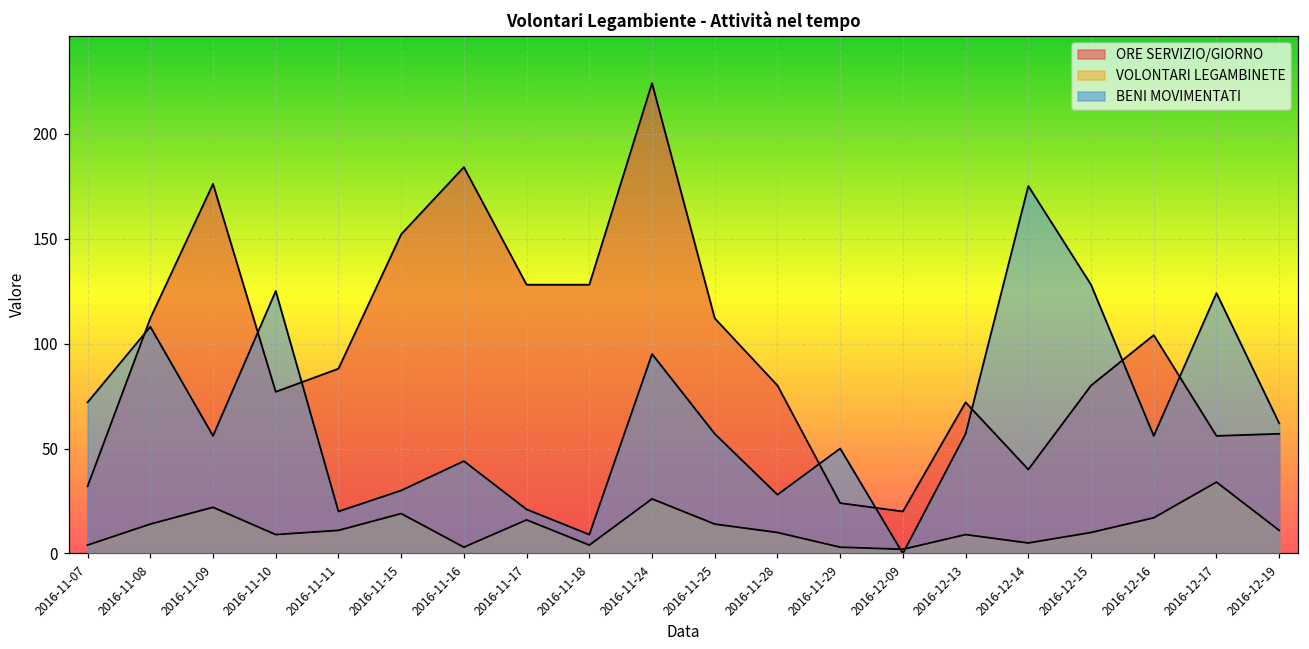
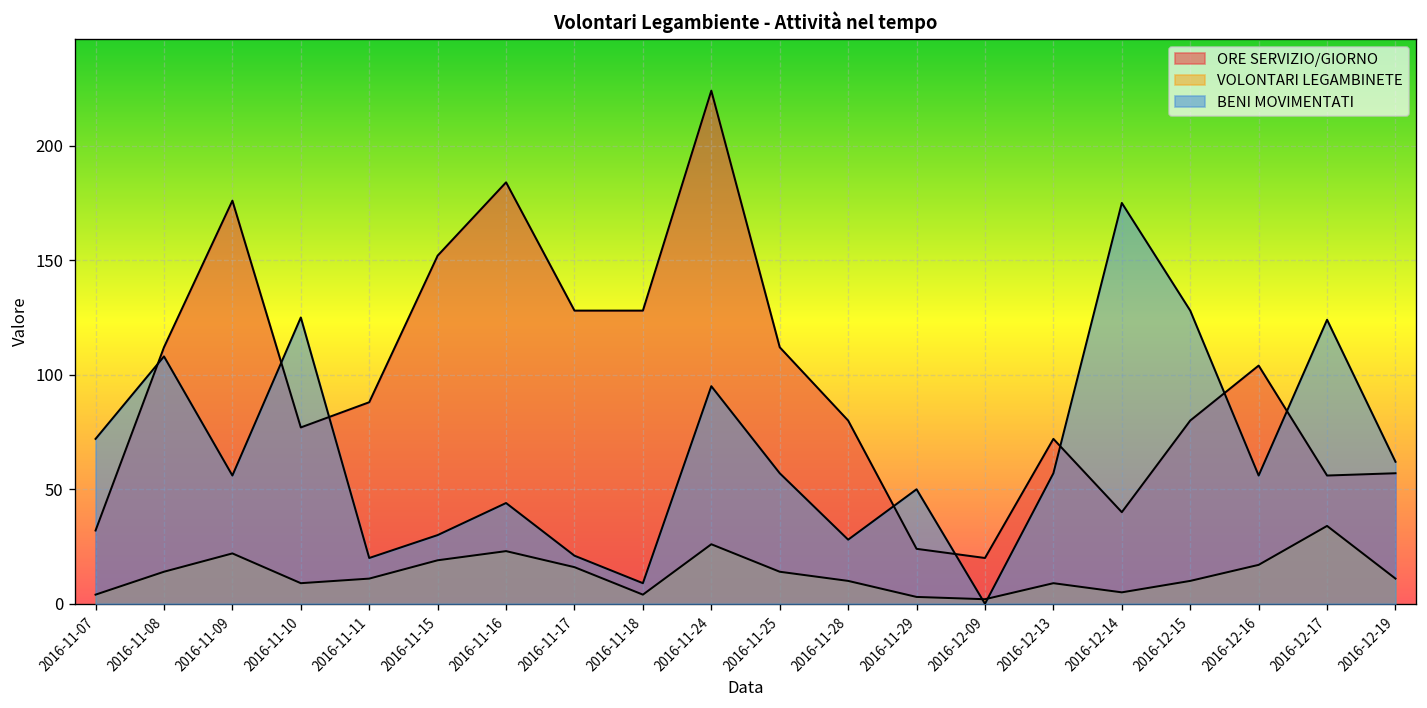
  {
    "ORE SERVIZIO/GIORNO": {
      "2016-11-07": 32,
      "2016-11-08": 112,
      "2016-11-09": 176,
      "2016-11-10": 77,
      "2016-11-11": 88,
      "2016-11-15": 152,
      "2016-11-16": 184,
      "2016-11-17": 128,
      "2016-11-18": 128,
      "2016-11-24": 224,
      "2016-11-25": 112,
      "2016-11-28": 80,
      "2016-11-29": 24,
      "2016-12-09": 20,
      "2016-12-13": 72,
      "2016-12-14": 40,
      "2016-12-15": 80,
      "2016-12-16": 104,
      "2016-12-17": 56,
      "2016-12-19": 57
    },
    "VOLONTARI LEGAMBINETE": {
      "2016-11-07": 4,
      "2016-11-08": 14,
      "2016-11-09": 22,
      "2016-11-10": 9,
      "2016-11-11": 11,
      "2016-11-15": 19,
-     "2016-11-16": 3,
+     "2016-11-16": 23,
      "2016-11-17": 16,
      "2016-11-18": 4,
      "2016-11-24": 26,
      "2016-11-25": 14,
      "2016-11-28": 10,
      "2016-11-29": 3,
      "2016-12-09": 2,
      "2016-12-13": 9,
      "2016-12-14": 5,
      "2016-12-15": 10,
      "2016-12-16": 17,
      "2016-12-17": 34,
      "2016-12-19": 11
    },
    "BENI MOVIMENTATI": {
      "2016-11-07": 72,
      "2016-11-08": 108,
      "2016-11-09": 56,
      "2016-11-10": 125,
      "2016-11-11": 20,
      "2016-11-15": 30,
      "2016-11-16": 44,
      "2016-11-17": 21,
      "2016-11-18": 9,
      "2016-11-24": 95,
      "2016-11-25": 57,
      "2016-11-28": 28,
      "2016-11-29": 50,
      "2016-12-09": 0,
      "2016-12-13": 57,
      "2016-12-14": 175,
      "2016-12-15": 128,
      "2016-12-16": 56,
      "2016-12-17": 124,
      "2016-12-19": 62
    }
  }
